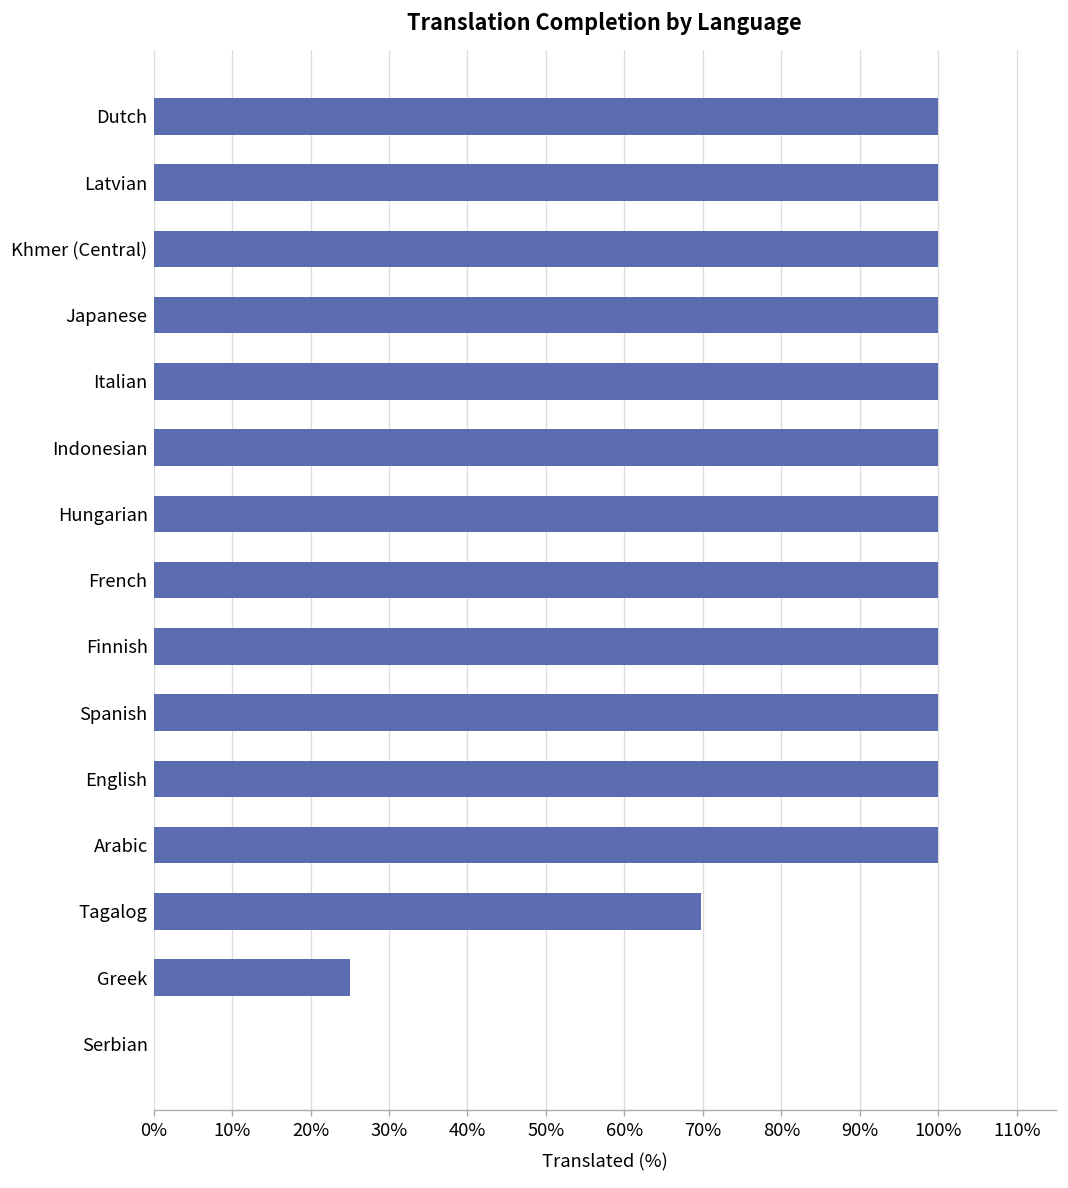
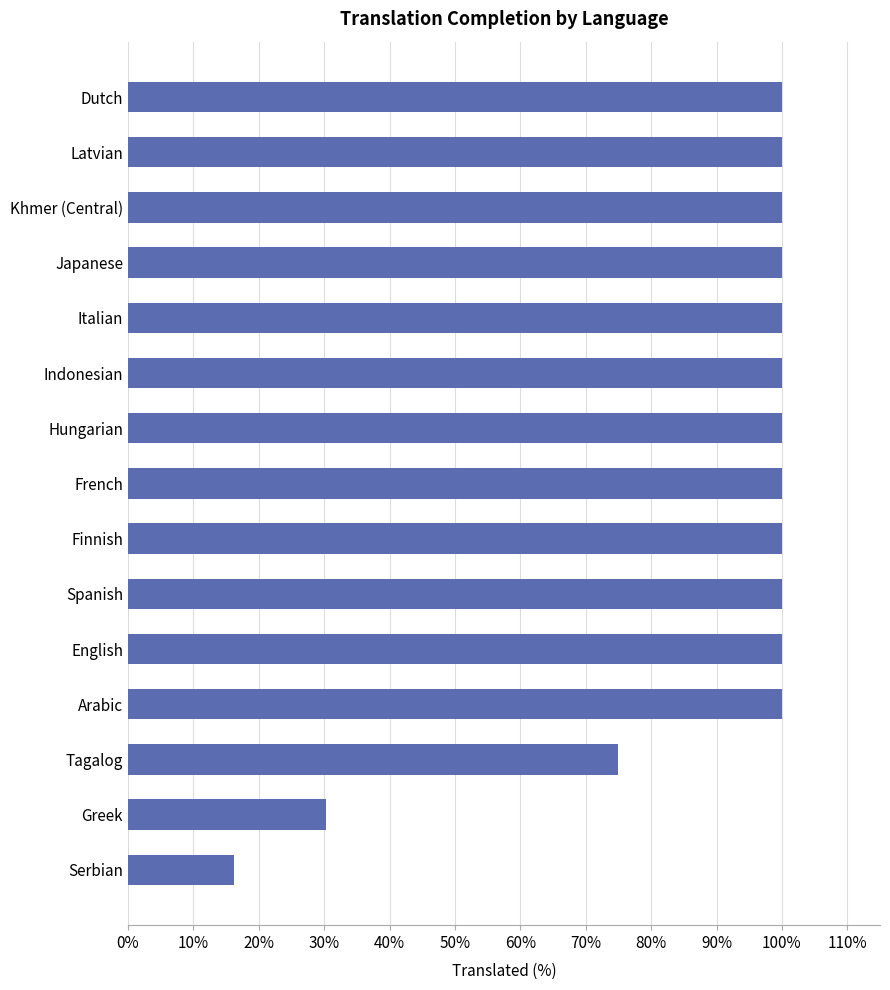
  {
    "Dutch": "100%",
    "Latvian": "100%",
    "Khmer (Central)": "100%",
    "Japanese": "100%",
    "Italian": "100%",
    "Indonesian": "100%",
    "Hungarian": "100%",
    "French": "100%",
    "Finnish": "100%",
    "Spanish": "100%",
    "English": "100%",
    "Arabic": "100%",
-   "Tagalog": "70%",
-   "Greek": "25%",
-   "Serbian": "0%"
+   "Tagalog": "75%",
+   "Greek": "30%",
+   "Serbian": "16%"
  }
